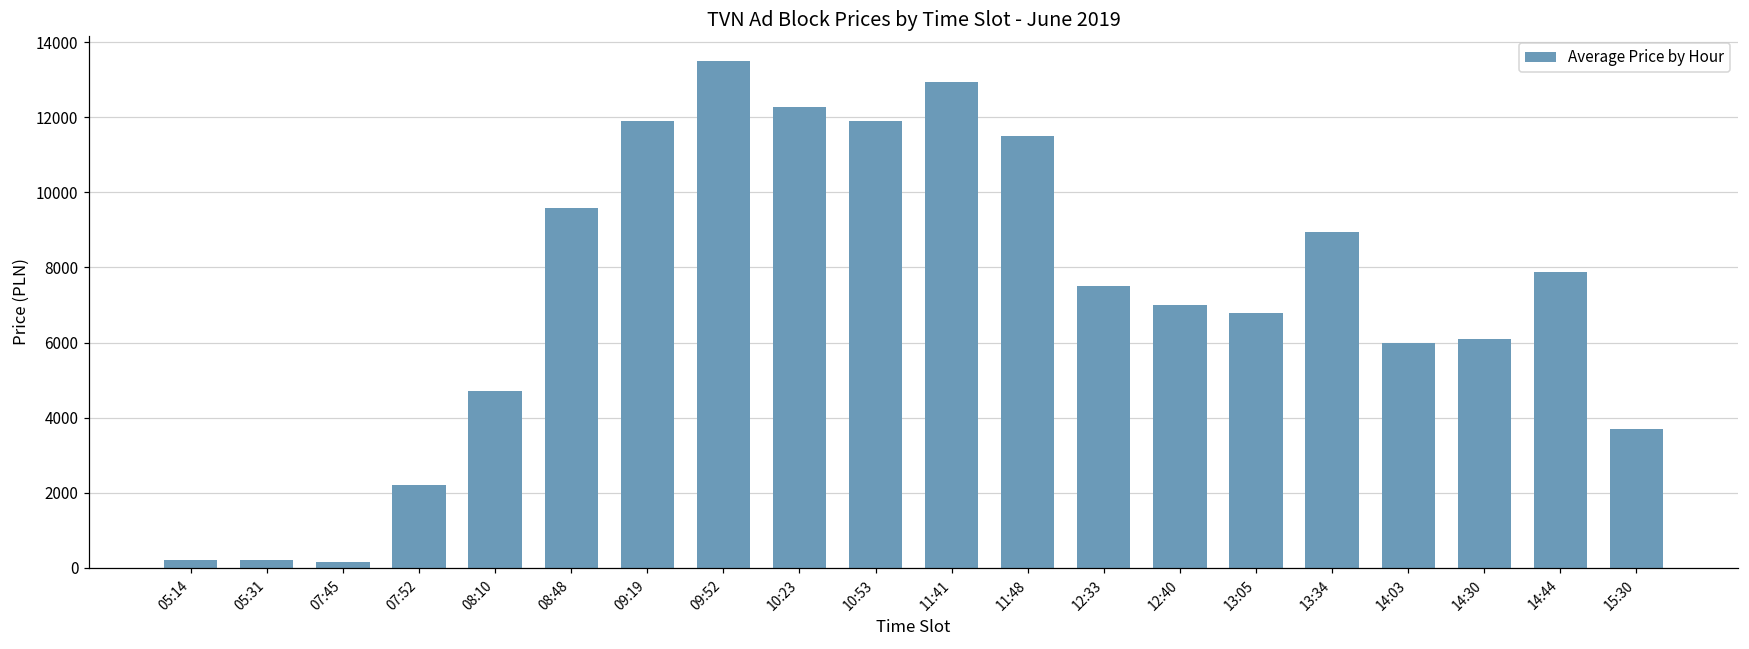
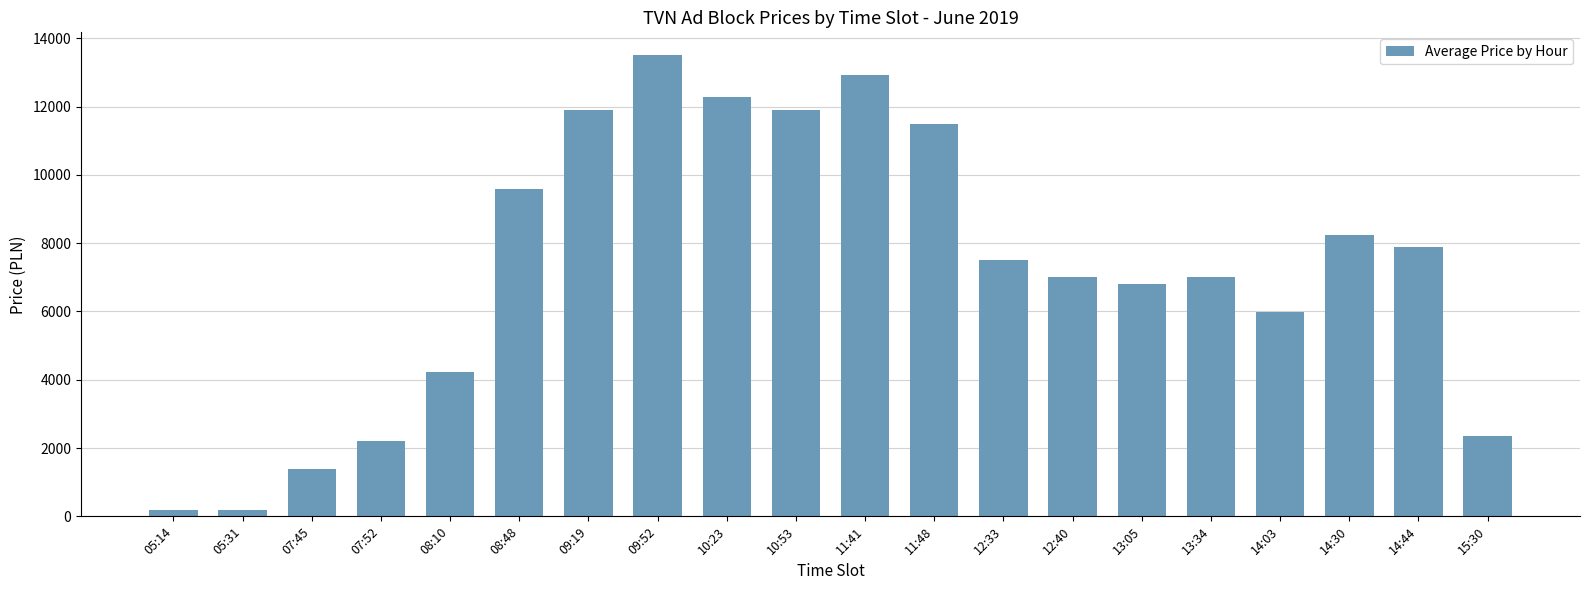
  {
    "05:14": 200,
    "05:31": 200,
-   "07:45": 200,
+   "07:45": 1400,
    "07:52": 2200,
-   "08:10": 4700,
+   "08:10": 4200,
    "08:48": 9600,
    "09:19": 11900,
    "09:52": 13500,
    "10:23": 12300,
    "10:53": 11900,
    "11:41": 12900,
    "11:48": 11500,
    "12:33": 7500,
    "12:40": 7000,
    "13:05": 6800,
-   "13:34": 8900,
+   "13:34": 7000,
    "14:03": 6000,
-   "14:30": 6100,
+   "14:30": 8200,
    "14:44": 7900,
-   "15:30": 3700
+   "15:30": 2400
  }
